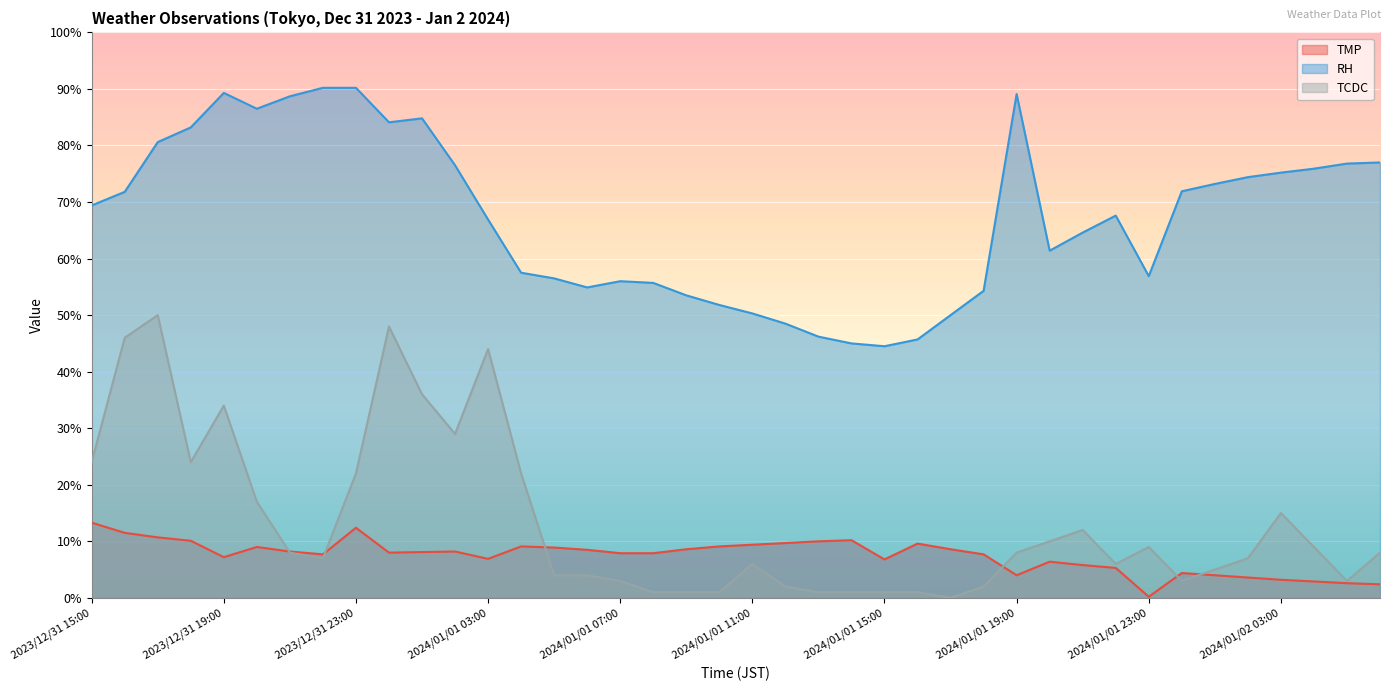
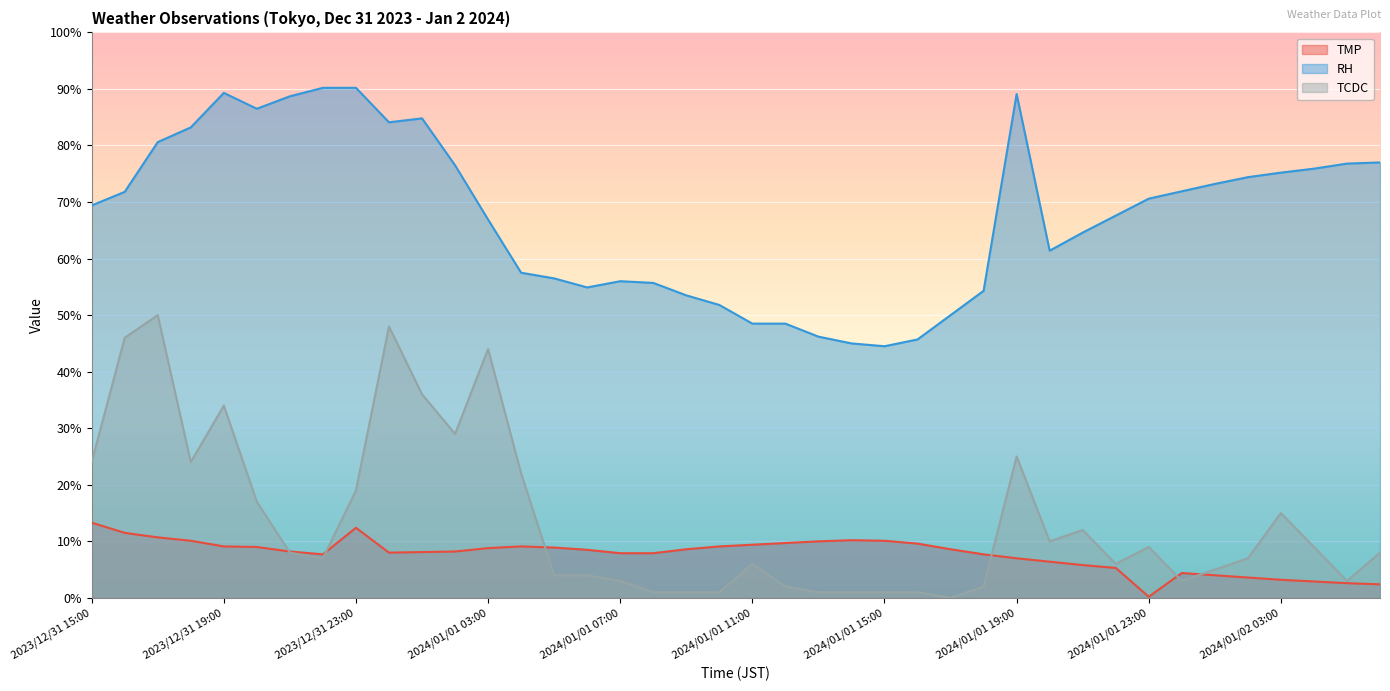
  {
    "TMP": {
      "2023/12/31 15:00": "13%",
-     "2023/12/31 19:00": "7%",
+     "2023/12/31 19:00": "9%",
      "2023/12/31 23:00": "12%",
-     "2024/01/01 03:00": "7%",
+     "2024/01/01 03:00": "9%",
      "2024/01/01 07:00": "8%",
      "2024/01/01 11:00": "9%",
-     "2024/01/01 15:00": "7%",
-     "2024/01/01 19:00": "4%",
+     "2024/01/01 15:00": "10%",
+     "2024/01/01 19:00": "7%",
      "2024/01/01 23:00": "0%",
      "2024/01/02 03:00": "3%"
    },
    "RH": {
      "2023/12/31 15:00": "69%",
      "2023/12/31 19:00": "89%",
      "2023/12/31 23:00": "90%",
      "2024/01/01 03:00": "67%",
      "2024/01/01 07:00": "56%",
-     "2024/01/01 11:00": "50%",
+     "2024/01/01 11:00": "49%",
      "2024/01/01 15:00": "45%",
      "2024/01/01 19:00": "89%",
-     "2024/01/01 23:00": "57%",
+     "2024/01/01 23:00": "71%",
      "2024/01/02 03:00": "75%"
    },
    "TCDC": {
      "2023/12/31 15:00": "24%",
      "2023/12/31 19:00": "34%",
-     "2023/12/31 23:00": "22%",
+     "2023/12/31 23:00": "19%",
      "2024/01/01 03:00": "44%",
      "2024/01/01 07:00": "3%",
      "2024/01/01 11:00": "6%",
      "2024/01/01 15:00": "1%",
-     "2024/01/01 19:00": "8%",
+     "2024/01/01 19:00": "25%",
      "2024/01/01 23:00": "9%",
      "2024/01/02 03:00": "15%"
    }
  }
